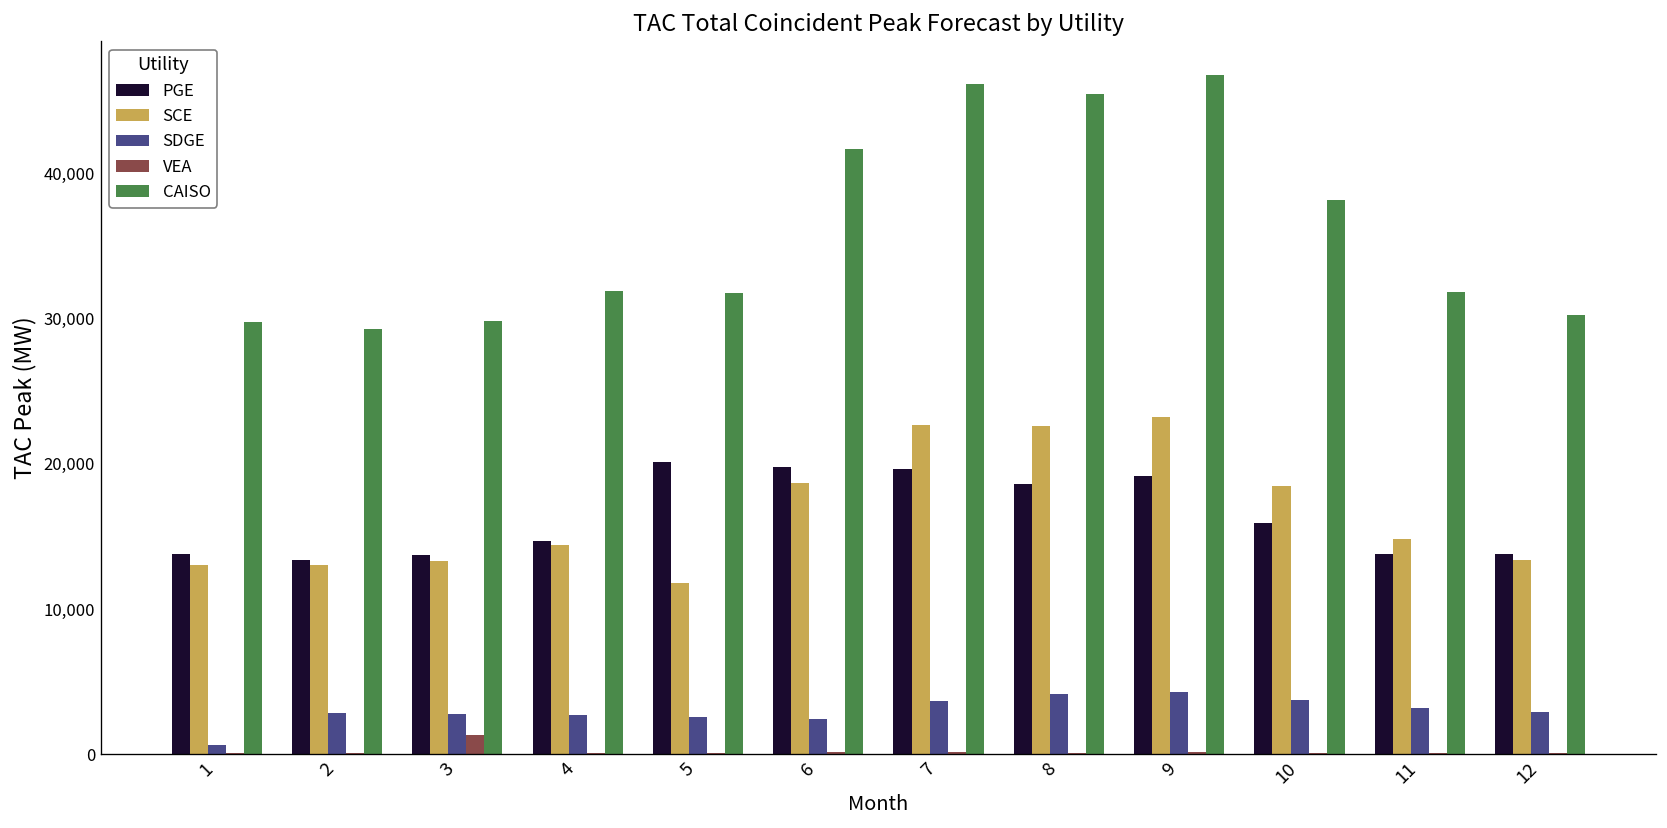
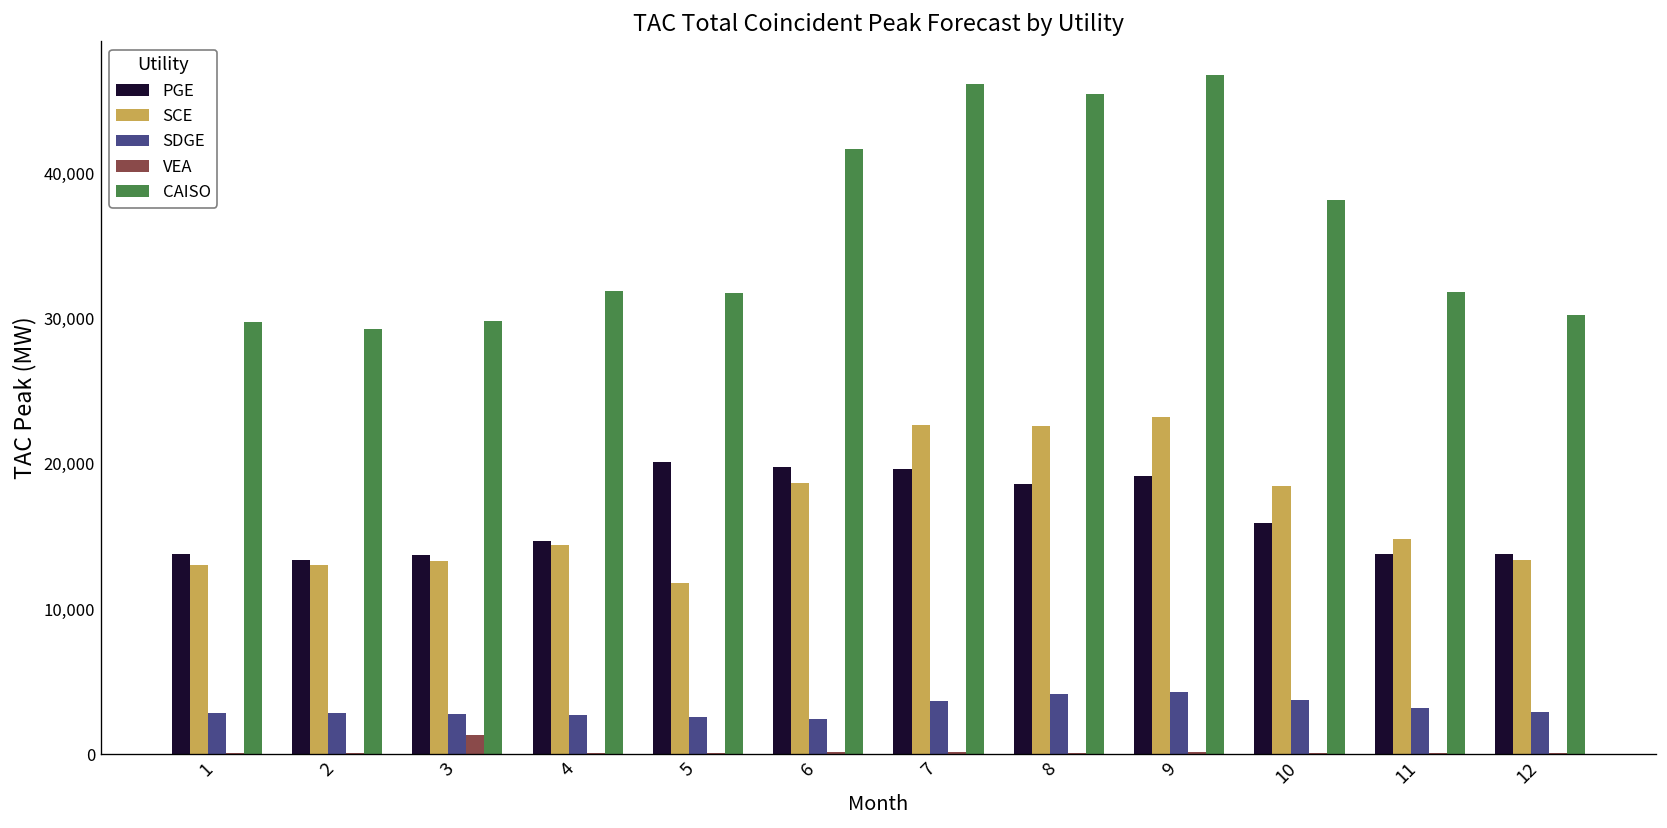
  {
    "PGE": {
      "1": "13,800",
      "2": "13,300",
      "3": "13,700",
      "4": "14,700",
      "5": "20,100",
      "6": "19,700",
      "7": "19,600",
      "8": "18,600",
      "9": "19,100",
      "10": "15,900",
      "11": "13,800",
      "12": "13,800"
    },
    "SCE": {
      "1": "13,000",
      "2": "13,000",
      "3": "13,300",
      "4": "14,400",
      "5": "11,800",
      "6": "18,700",
      "7": "22,700",
      "8": "22,600",
      "9": "23,200",
      "10": "18,400",
      "11": "14,800",
      "12": "13,400"
    },
    "SDGE": {
-     "1": "600",
+     "1": "2,800",
      "2": "2,800",
      "3": "2,700",
      "4": "2,700",
      "5": "2,600",
      "6": "2,400",
      "7": "3,700",
      "8": "4,200",
      "9": "4,300",
      "10": "3,700",
      "11": "3,200",
      "12": "2,900"
    },
    "VEA": {
      "3": "1,300"
    },
    "CAISO": {
      "1": "29,700",
      "2": "29,300",
      "3": "29,800",
      "4": "31,900",
      "5": "31,800",
      "6": "41,700",
      "7": "46,100",
      "8": "45,500",
      "9": "46,800",
      "10": "38,200",
      "11": "31,800",
      "12": "30,200"
    }
  }
